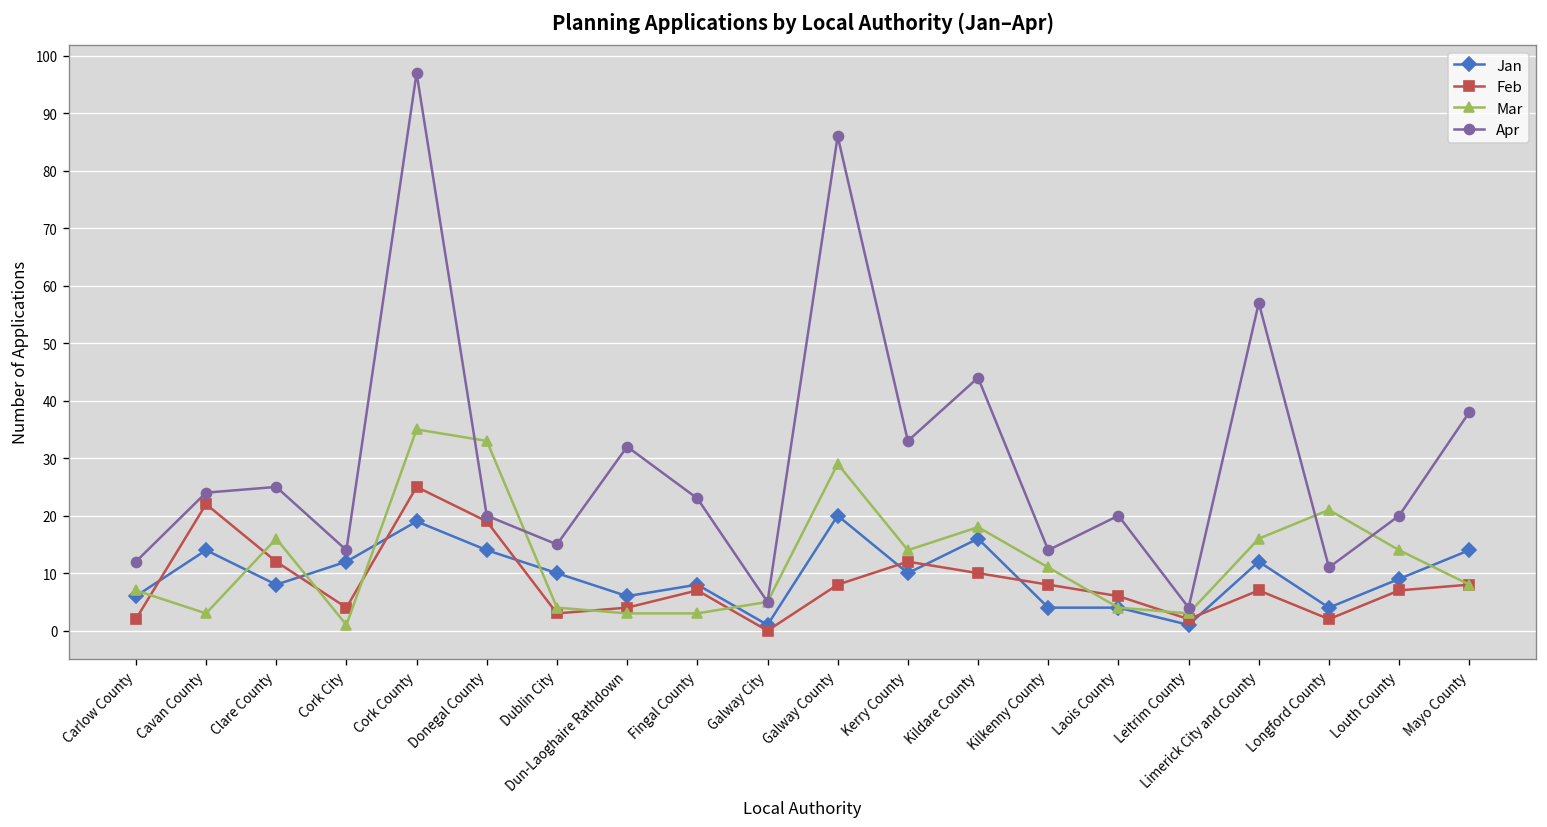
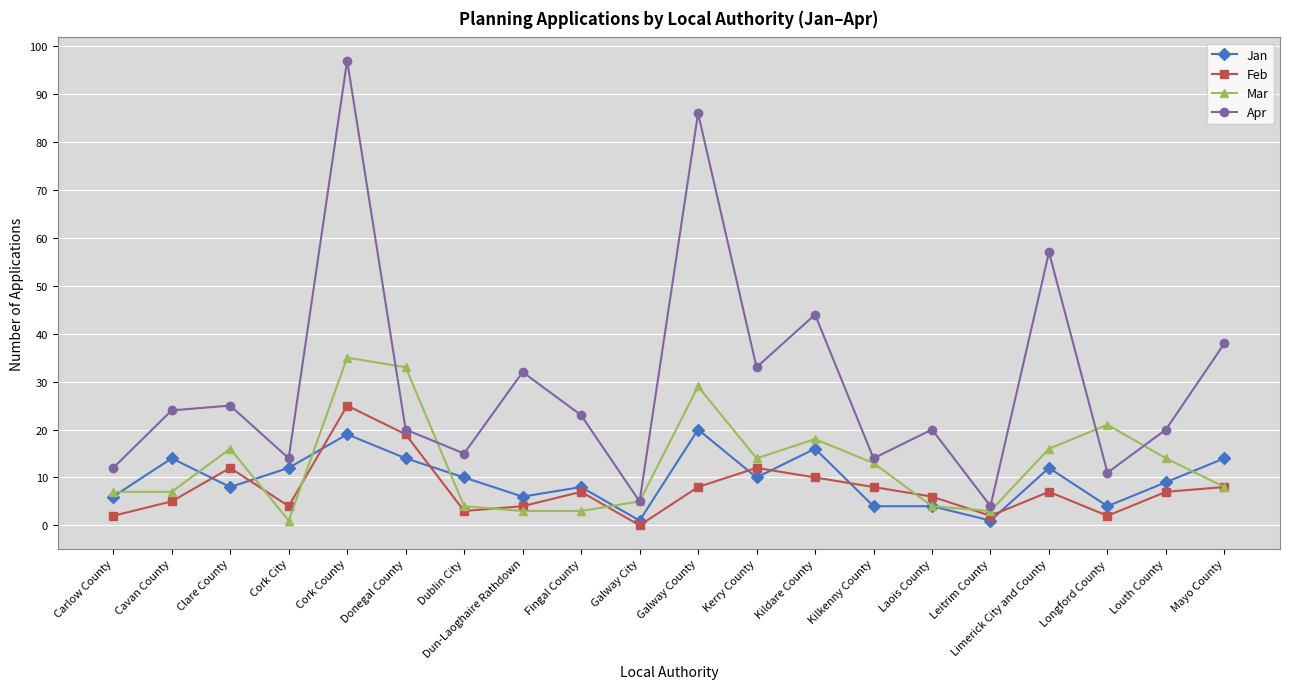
  {
    "Jan": {
      "Carlow County": 6,
      "Cavan County": 14,
      "Clare County": 8,
      "Cork City": 12,
      "Cork County": 19,
      "Donegal County": 14,
      "Dublin City": 10,
      "Dun-Laoghaire Rathdown": 6,
      "Fingal County": 8,
      "Galway City": 1,
      "Galway County": 20,
      "Kerry County": 10,
      "Kildare County": 16,
      "Kilkenny County": 4,
      "Leitrim County": 1,
      "Limerick City and County": 12,
      "Longford County": 4,
      "Louth County": 9,
      "Mayo County": 14
    },
    "Feb": {
      "Carlow County": 2,
-     "Cavan County": 22,
+     "Cavan County": 5,
      "Clare County": 12,
      "Cork City": 4,
      "Cork County": 25,
      "Donegal County": 19,
      "Dublin City": 3,
      "Dun-Laoghaire Rathdown": 4,
      "Fingal County": 7,
      "Galway City": 0,
      "Galway County": 8,
      "Kerry County": 12,
      "Kildare County": 10,
      "Kilkenny County": 8,
      "Laois County": 6,
      "Leitrim County": 2,
      "Limerick City and County": 7,
      "Longford County": 2,
      "Louth County": 7
    },
    "Mar": {
      "Carlow County": 7,
-     "Cavan County": 3,
+     "Cavan County": 7,
      "Clare County": 16,
      "Cork City": 1,
      "Cork County": 35,
      "Donegal County": 33,
      "Dublin City": 4,
      "Dun-Laoghaire Rathdown": 3,
      "Fingal County": 3,
      "Galway County": 29,
      "Kerry County": 14,
      "Kildare County": 18,
-     "Kilkenny County": 11,
+     "Kilkenny County": 13,
      "Leitrim County": 3,
      "Limerick City and County": 16,
      "Longford County": 21,
      "Louth County": 14
    },
    "Apr": {
      "Carlow County": 12,
      "Cavan County": 24,
      "Clare County": 25,
      "Cork City": 14,
      "Cork County": 97,
      "Donegal County": 20,
      "Dublin City": 15,
      "Dun-Laoghaire Rathdown": 32,
      "Fingal County": 23,
      "Galway County": 86,
      "Kerry County": 33,
      "Kildare County": 44,
      "Kilkenny County": 14,
      "Laois County": 20,
      "Leitrim County": 4,
      "Limerick City and County": 57,
      "Longford County": 11,
      "Louth County": 20,
      "Mayo County": 38
    }
  }
